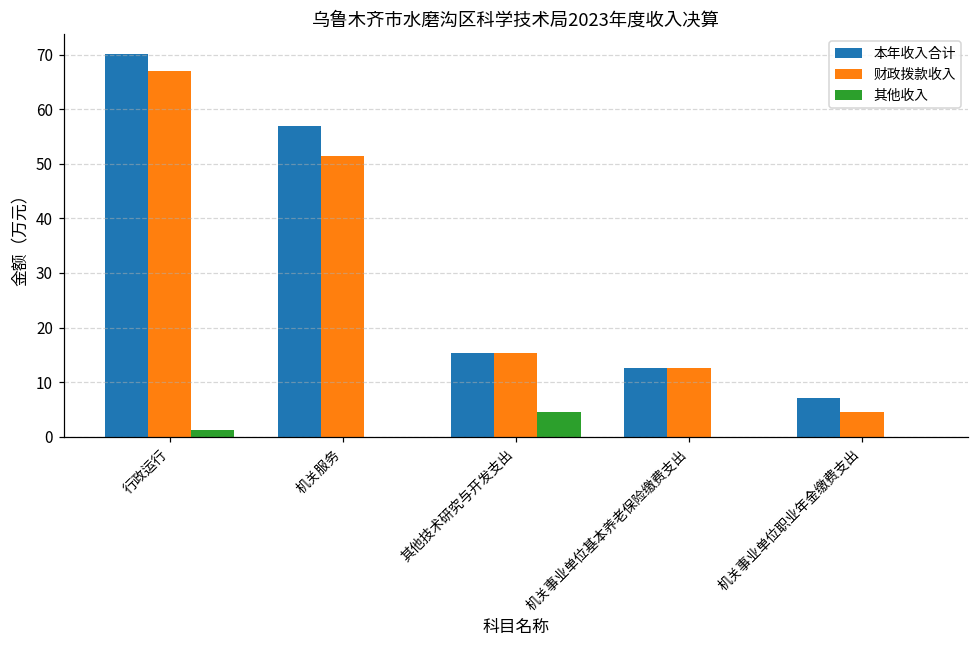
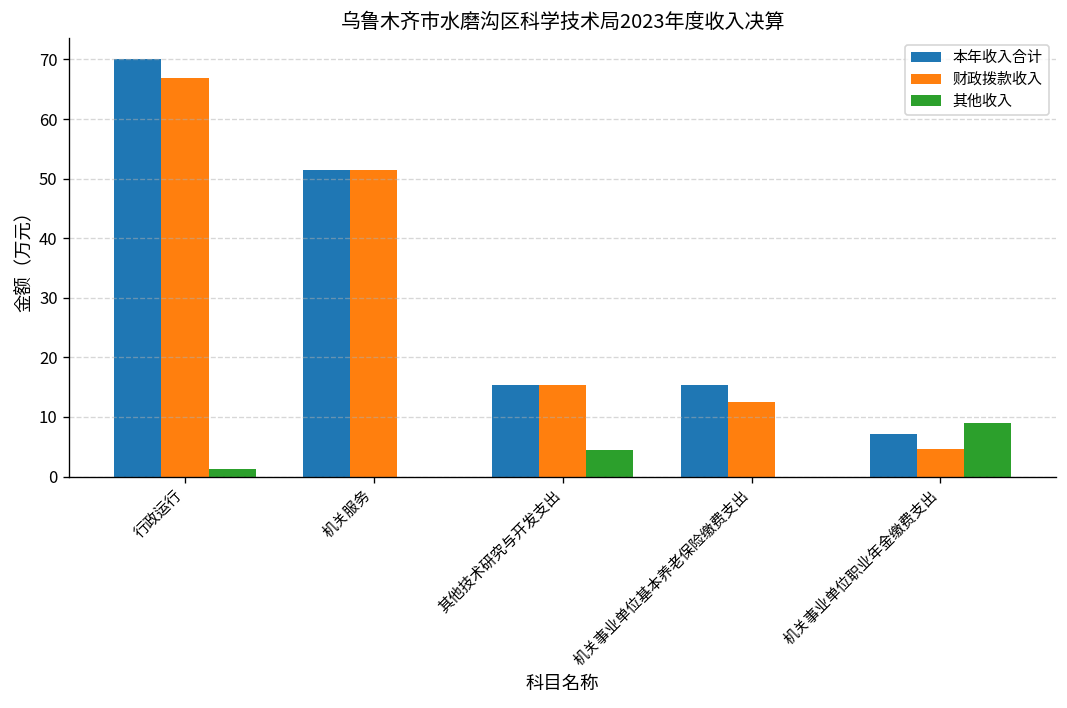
  {
    "本年收入合计": {
      "行政运行": 70,
-     "机关服务": 57,
+     "机关服务": 51,
      "其他技术研究与开发支出": 15,
-     "机关事业单位基本养老保险缴费支出": 13,
+     "机关事业单位基本养老保险缴费支出": 15,
      "机关事业单位职业年金缴费支出": 7
    },
    "财政拨款收入": {
      "行政运行": 67,
      "机关服务": 51,
      "其他技术研究与开发支出": 15,
      "机关事业单位基本养老保险缴费支出": 13,
      "机关事业单位职业年金缴费支出": 5
    },
    "其他收入": {
      "行政运行": 1,
      "机关服务": 0,
      "其他技术研究与开发支出": 5,
      "机关事业单位基本养老保险缴费支出": 0,
-     "机关事业单位职业年金缴费支出": 0
+     "机关事业单位职业年金缴费支出": 9
    }
  }
